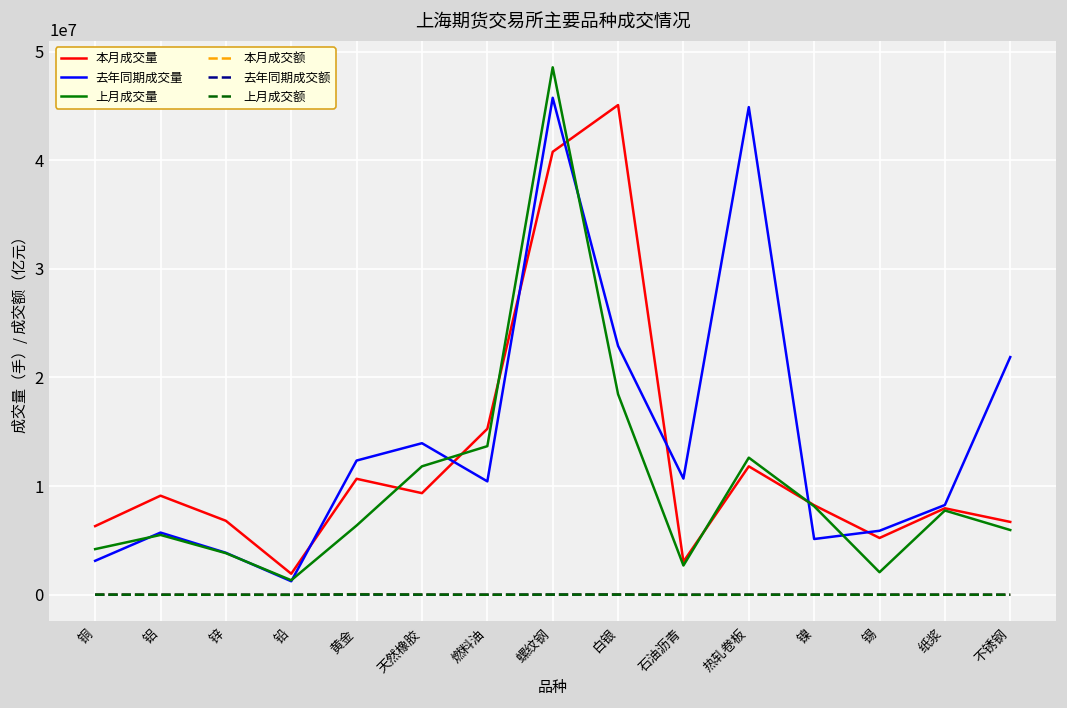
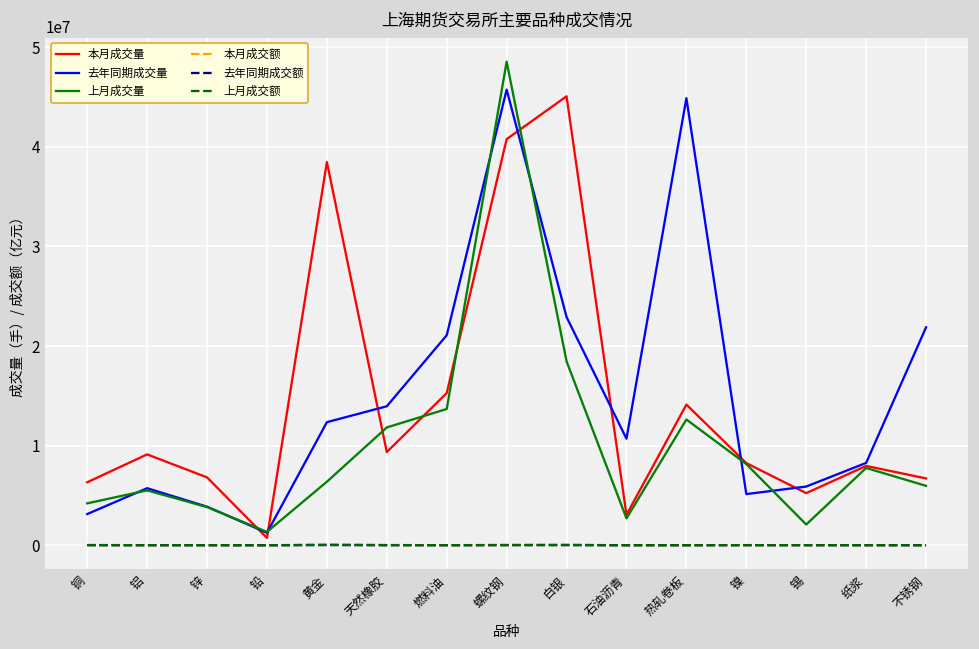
  {
    "本月成交量": {
      "铜": 6000000,
      "铝": 9000000,
      "锌": 7000000,
-     "铅": 2000000,
-     "黄金": 11000000,
+     "铅": 1000000,
+     "黄金": 38000000,
      "天然橡胶": 9000000,
      "燃料油": 15000000,
      "螺纹钢": 41000000,
      "白银": 45000000,
      "石油沥青": 3000000,
-     "热轧卷板": 12000000,
+     "热轧卷板": 14000000,
      "锡": 5000000,
      "不锈钢": 7000000
    },
    "去年同期成交量": {
      "铜": 3000000,
      "黄金": 12000000,
      "天然橡胶": 14000000,
-     "燃料油": 10000000,
+     "燃料油": 21000000,
      "螺纹钢": 46000000,
      "白银": 23000000,
      "石油沥青": 11000000,
      "热轧卷板": 45000000,
      "镍": 5000000,
      "锡": 6000000,
      "纸浆": 8000000,
      "不锈钢": 22000000
    }
  }
